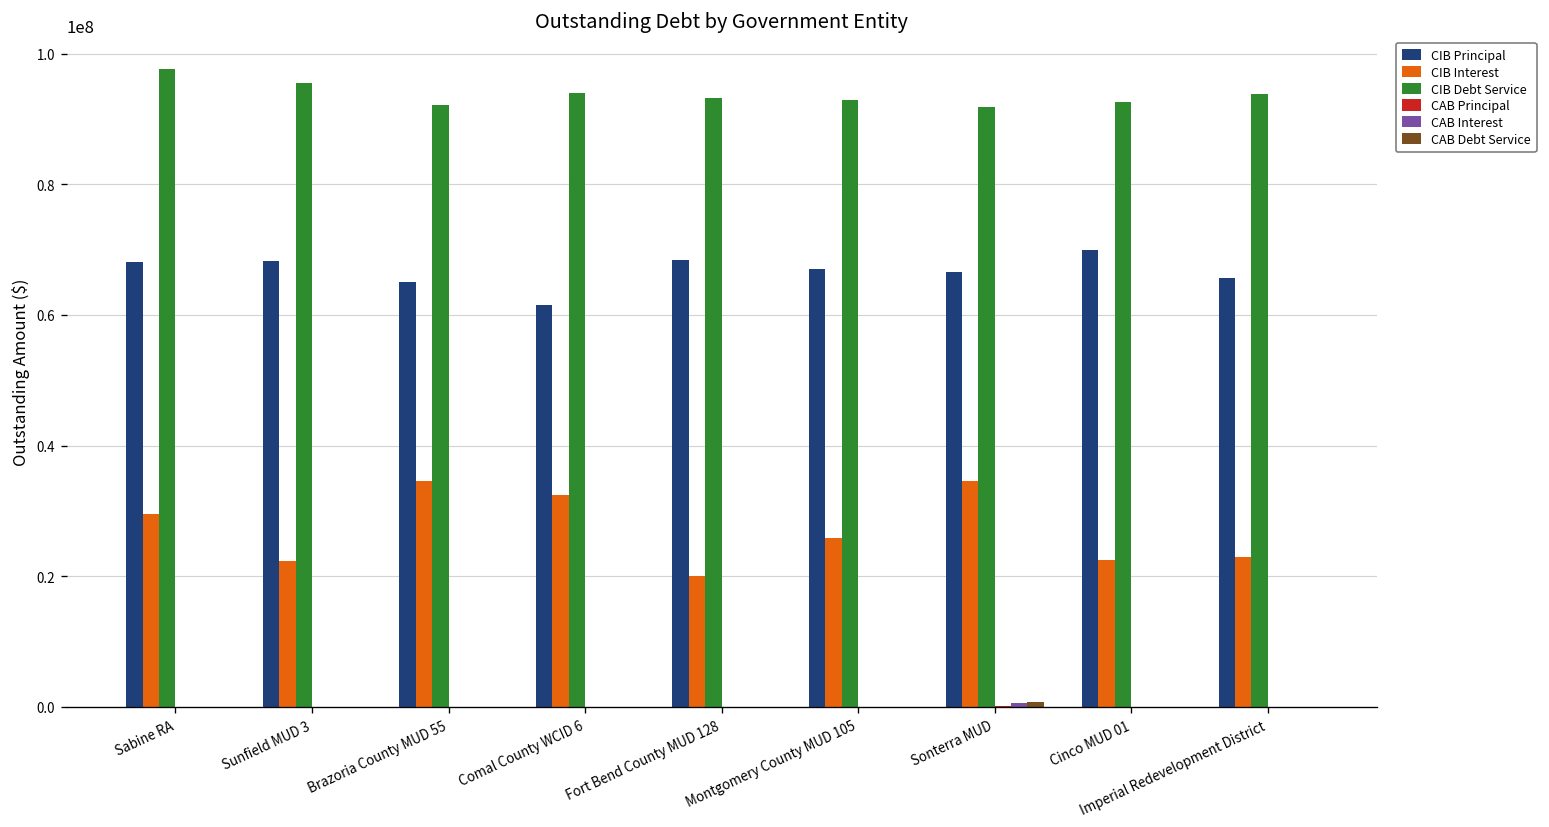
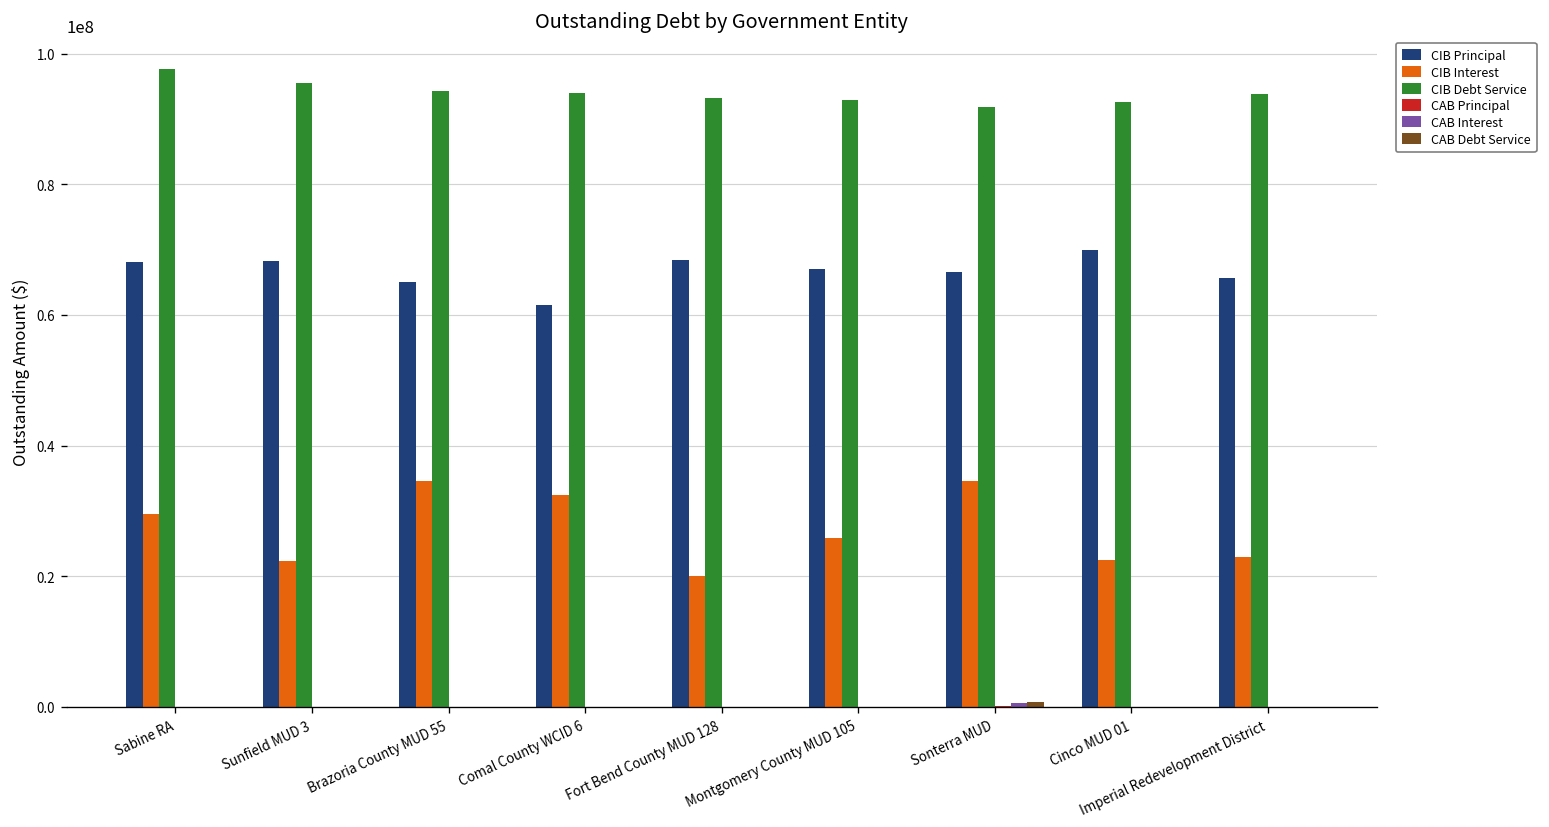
  {
    "CIB Principal": {
      "Sabine RA": 68000000,
      "Sunfield MUD 3": 68000000,
      "Brazoria County MUD 55": 65000000,
      "Comal County WCID 6": 62000000,
      "Fort Bend County MUD 128": 68000000,
      "Montgomery County MUD 105": 67000000,
      "Sonterra MUD": 67000000,
      "Cinco MUD 01": 70000000,
      "Imperial Redevelopment District": 66000000
    },
    "CIB Interest": {
      "Sabine RA": 30000000,
      "Sunfield MUD 3": 22000000,
      "Brazoria County MUD 55": 35000000,
      "Comal County WCID 6": 33000000,
      "Fort Bend County MUD 128": 20000000,
      "Montgomery County MUD 105": 26000000,
      "Sonterra MUD": 35000000,
      "Cinco MUD 01": 23000000,
      "Imperial Redevelopment District": 23000000
    },
    "CIB Debt Service": {
      "Sabine RA": 98000000,
      "Sunfield MUD 3": 96000000,
-     "Brazoria County MUD 55": 92000000,
+     "Brazoria County MUD 55": 94000000,
      "Comal County WCID 6": 94000000,
      "Fort Bend County MUD 128": 93000000,
      "Montgomery County MUD 105": 93000000,
      "Sonterra MUD": 92000000,
      "Cinco MUD 01": 93000000,
      "Imperial Redevelopment District": 94000000
    },
    "CAB Principal": {
      "Sabine RA": 0,
      "Sunfield MUD 3": 0,
      "Brazoria County MUD 55": 0,
      "Comal County WCID 6": 0,
      "Fort Bend County MUD 128": 0,
      "Montgomery County MUD 105": 0,
      "Cinco MUD 01": 0,
      "Imperial Redevelopment District": 0
    },
    "CAB Interest": {
      "Sabine RA": 0,
      "Sunfield MUD 3": 0,
      "Brazoria County MUD 55": 0,
      "Comal County WCID 6": 0,
      "Fort Bend County MUD 128": 0,
      "Montgomery County MUD 105": 0,
      "Sonterra MUD": 1000000,
      "Cinco MUD 01": 0,
      "Imperial Redevelopment District": 0
    },
    "CAB Debt Service": {
      "Sabine RA": 0,
      "Sunfield MUD 3": 0,
      "Brazoria County MUD 55": 0,
      "Comal County WCID 6": 0,
      "Fort Bend County MUD 128": 0,
      "Montgomery County MUD 105": 0,
      "Sonterra MUD": 1000000,
      "Cinco MUD 01": 0,
      "Imperial Redevelopment District": 0
    }
  }
